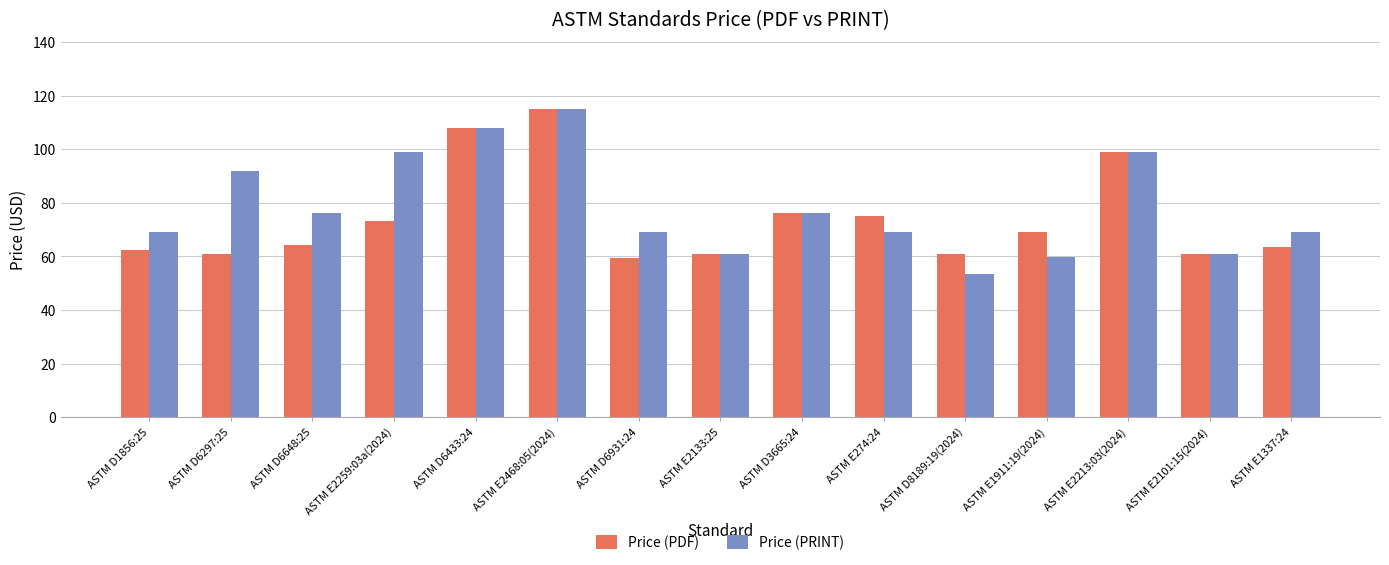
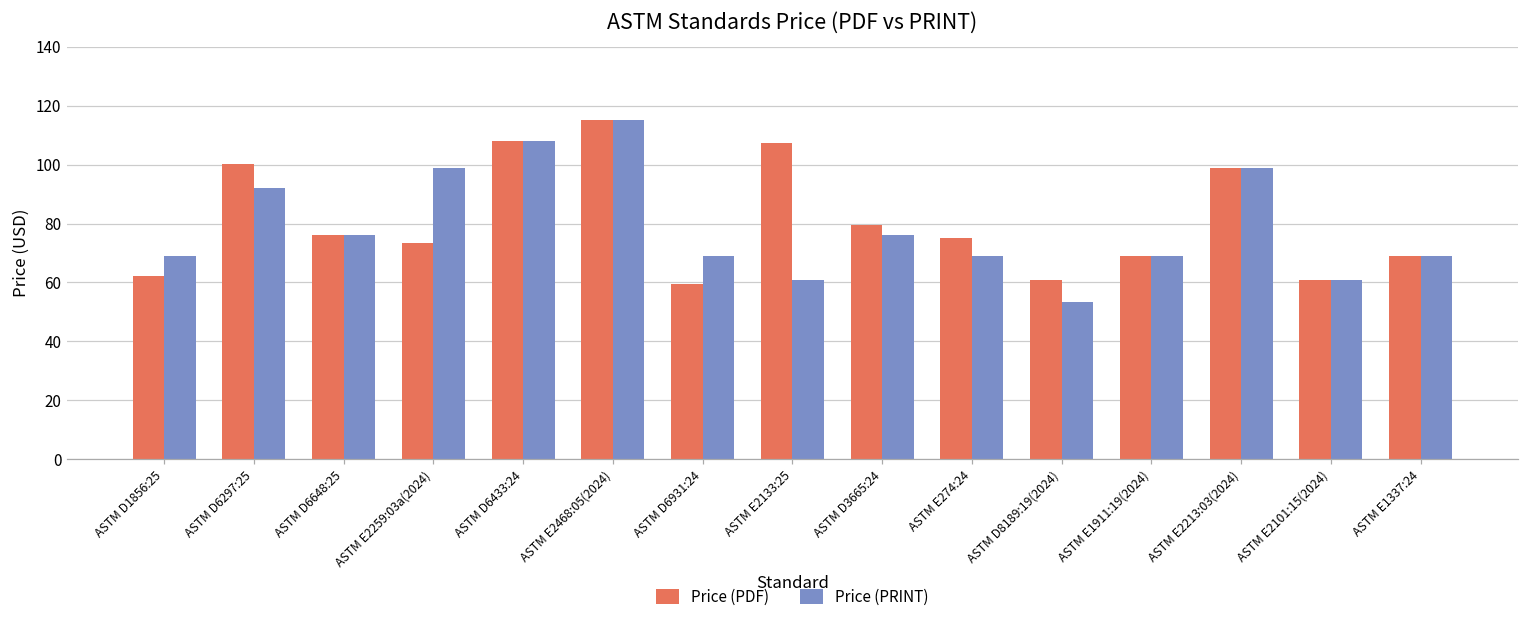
  {
    "Price (PDF)": {
      "ASTM D1856:25": 62,
-     "ASTM D6297:25": 61,
-     "ASTM D6648:25": 64,
+     "ASTM D6297:25": 100,
+     "ASTM D6648:25": 76,
      "ASTM E2259:03a(2024)": 73,
      "ASTM D6433:24": 108,
      "ASTM E2468:05(2024)": 115,
      "ASTM D6931:24": 60,
-     "ASTM E2133:25": 61,
-     "ASTM D3665:24": 76,
+     "ASTM E2133:25": 107,
+     "ASTM D3665:24": 79,
      "ASTM E274:24": 75,
      "ASTM D8189:19(2024)": 61,
      "ASTM E1911:19(2024)": 69,
      "ASTM E2213:03(2024)": 99,
      "ASTM E2101:15(2024)": 61,
-     "ASTM E1337:24": 63
+     "ASTM E1337:24": 69
    },
    "Price (PRINT)": {
      "ASTM D1856:25": 69,
      "ASTM D6297:25": 92,
      "ASTM D6648:25": 76,
      "ASTM E2259:03a(2024)": 99,
      "ASTM D6433:24": 108,
      "ASTM E2468:05(2024)": 115,
      "ASTM D6931:24": 69,
      "ASTM E2133:25": 61,
      "ASTM D3665:24": 76,
      "ASTM E274:24": 69,
      "ASTM D8189:19(2024)": 53,
-     "ASTM E1911:19(2024)": 60,
+     "ASTM E1911:19(2024)": 69,
      "ASTM E2213:03(2024)": 99,
      "ASTM E2101:15(2024)": 61,
      "ASTM E1337:24": 69
    }
  }
